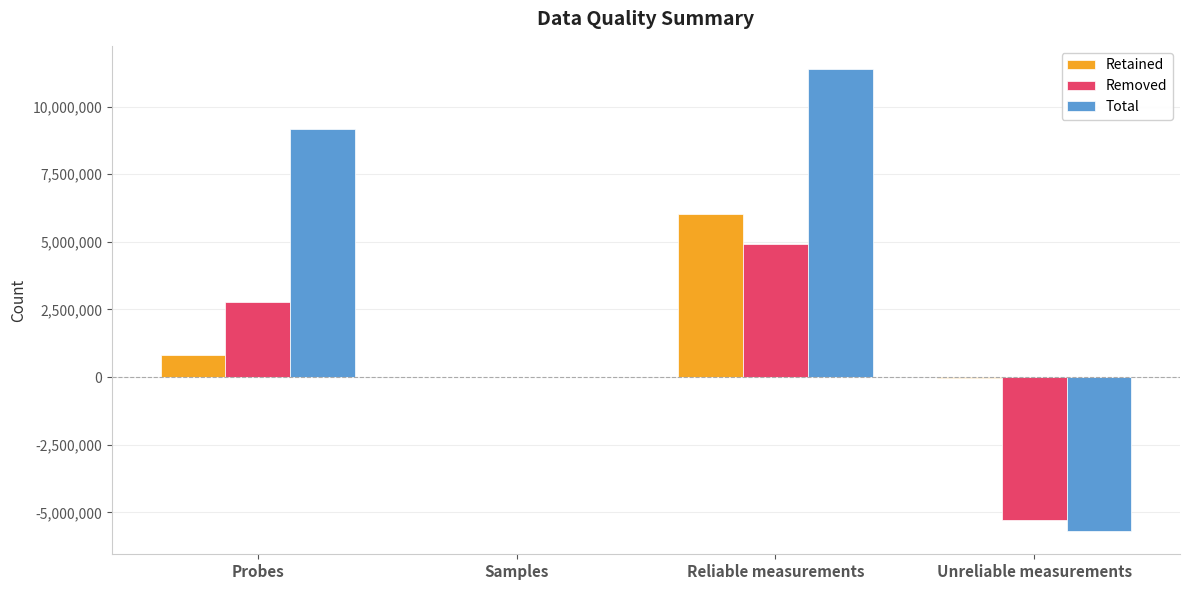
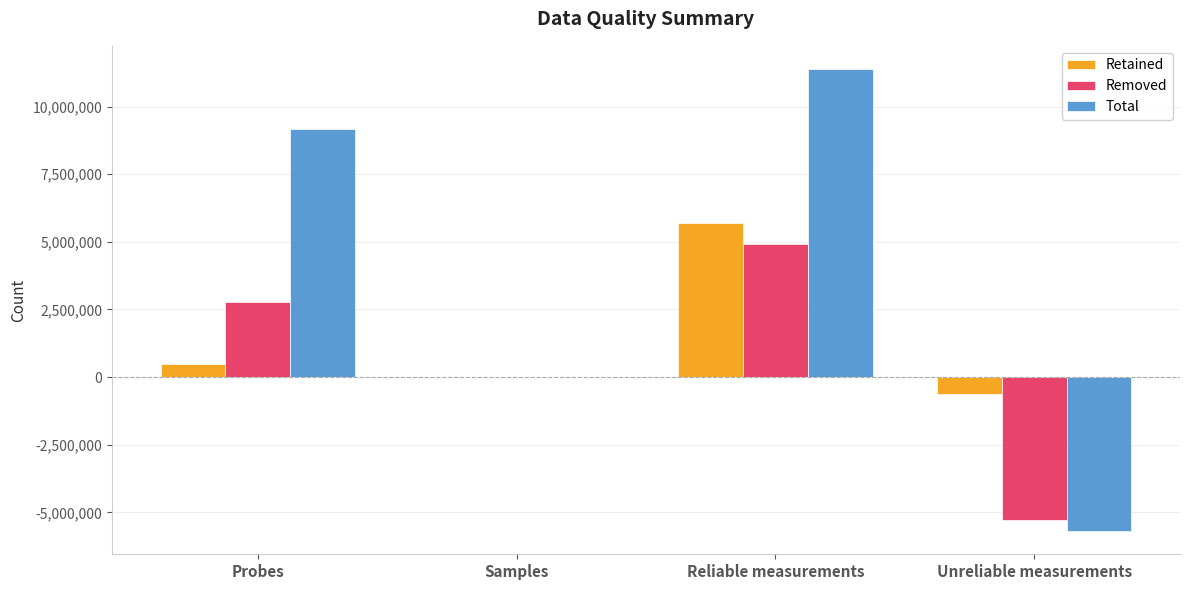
  {
    "Retained": {
-     "Probes": "800,000",
-     "Reliable measurements": "6,000,000",
-     "Unreliable measurements": "0"
+     "Probes": "500,000",
+     "Reliable measurements": "5,700,000",
+     "Unreliable measurements": "-600,000"
    },
    "Removed": {
      "Probes": "2,800,000",
      "Samples": "0",
      "Reliable measurements": "4,900,000",
      "Unreliable measurements": "-5,300,000"
    },
    "Total": {
      "Probes": "9,200,000",
      "Reliable measurements": "11,400,000",
      "Unreliable measurements": "-5,700,000"
    }
  }
